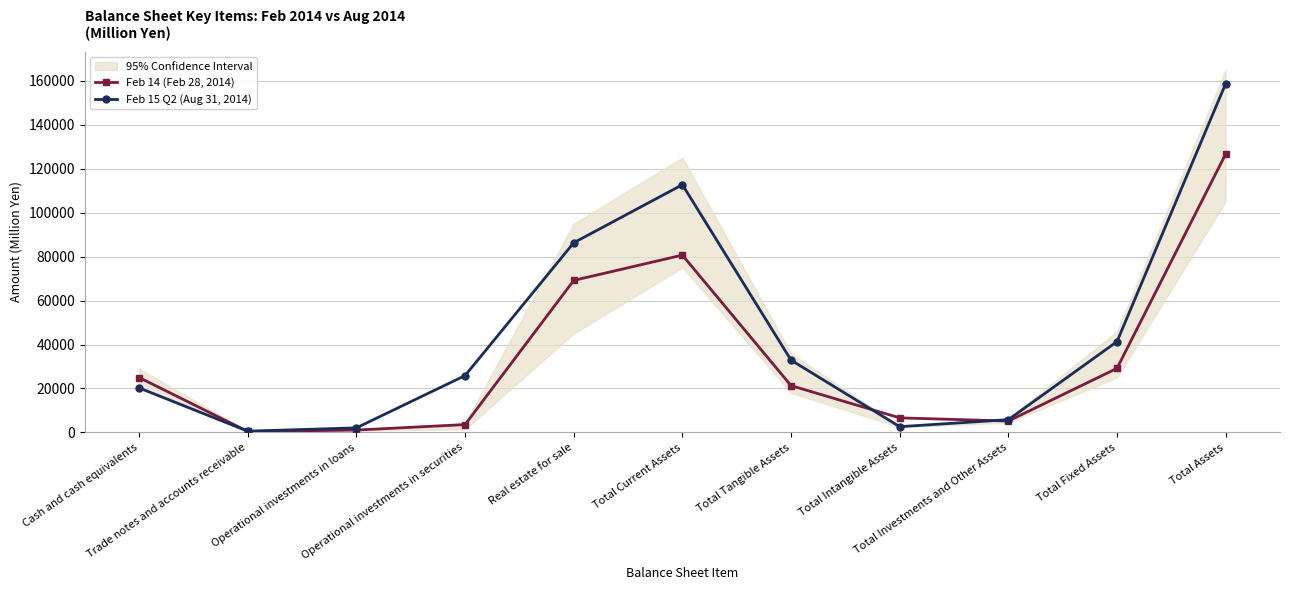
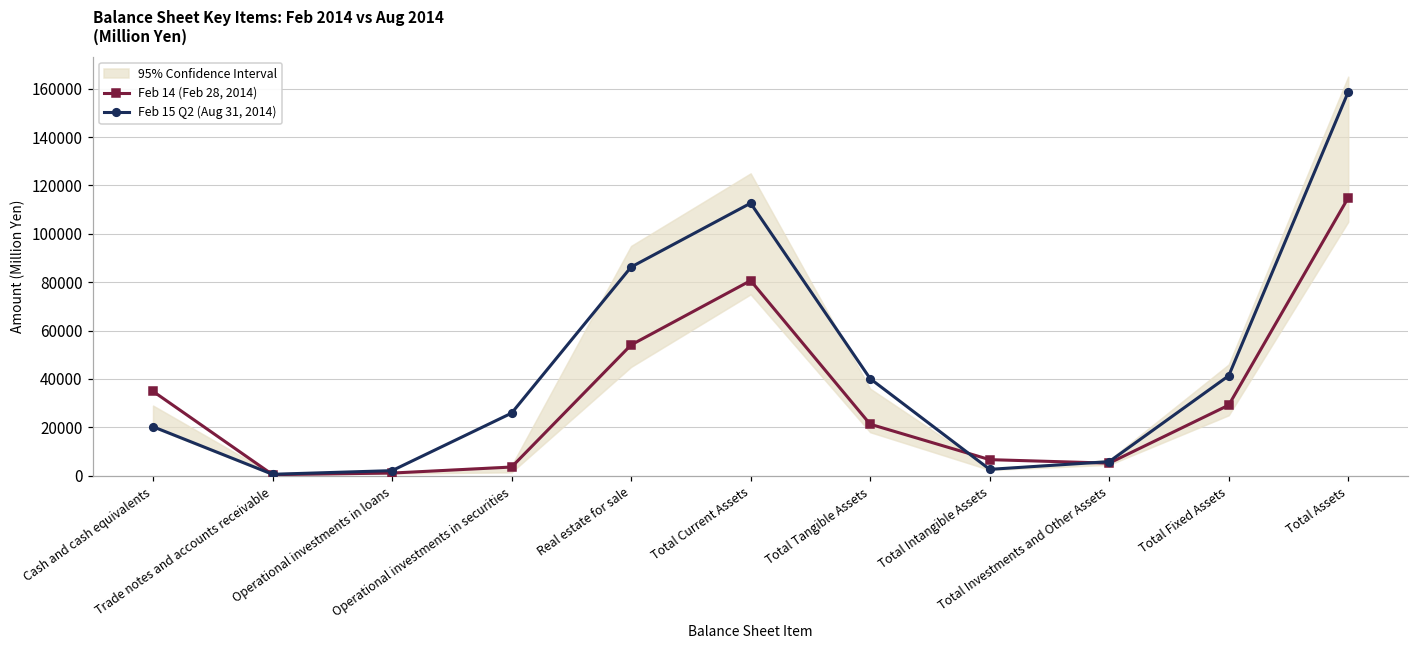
  {
    "Feb 14 (Feb 28, 2014)": {
-     "Cash and cash equivalents": 25000,
-     "Real estate for sale": 69000,
+     "Cash and cash equivalents": 35000,
+     "Real estate for sale": 54000,
      "Total Current Assets": 81000,
      "Total Tangible Assets": 21000,
      "Total Intangible Assets": 7000,
      "Total Fixed Assets": 29000,
-     "Total Assets": 127000
+     "Total Assets": 115000
    },
    "Feb 15 Q2 (Aug 31, 2014)": {
      "Cash and cash equivalents": 20000,
      "Operational investments in securities": 26000,
      "Real estate for sale": 86000,
      "Total Current Assets": 113000,
-     "Total Tangible Assets": 33000,
+     "Total Tangible Assets": 40000,
      "Total Fixed Assets": 41000,
      "Total Assets": 159000
    }
  }
